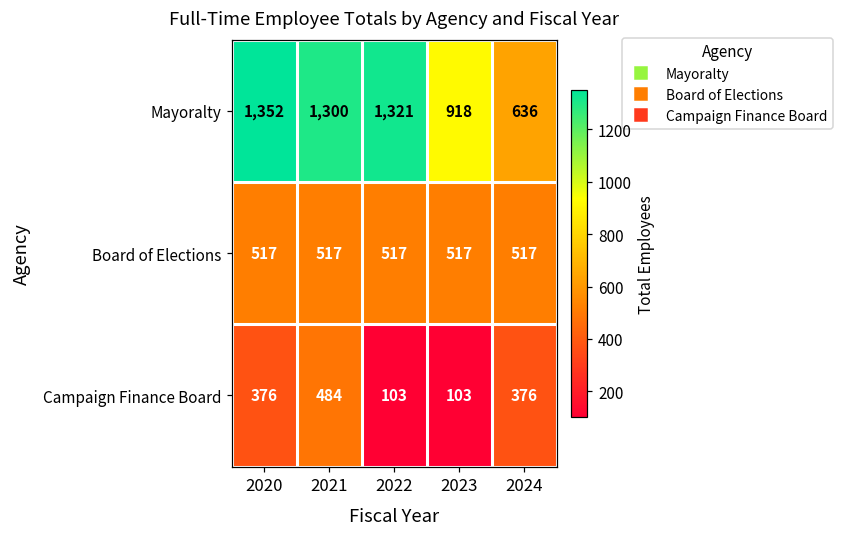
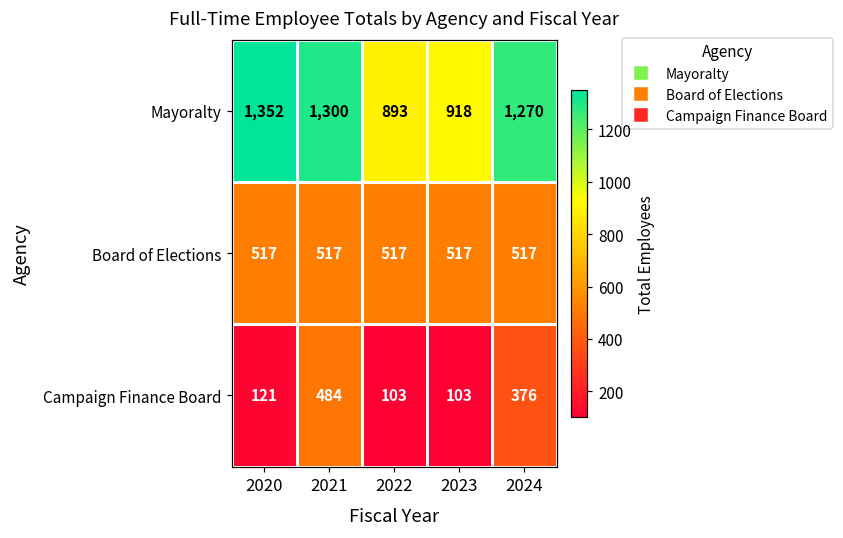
  {
    "Mayoralty": {
      "2020": "1,352",
      "2021": "1,300",
-     "2022": "1,321",
+     "2022": "893",
      "2023": "918",
-     "2024": "636"
+     "2024": "1,270"
    },
    "Board of Elections": {
      "2020": "517",
      "2021": "517",
      "2022": "517",
      "2023": "517",
      "2024": "517"
    },
    "Campaign Finance Board": {
-     "2020": "376",
+     "2020": "121",
      "2021": "484",
      "2022": "103",
      "2023": "103",
      "2024": "376"
    }
  }
